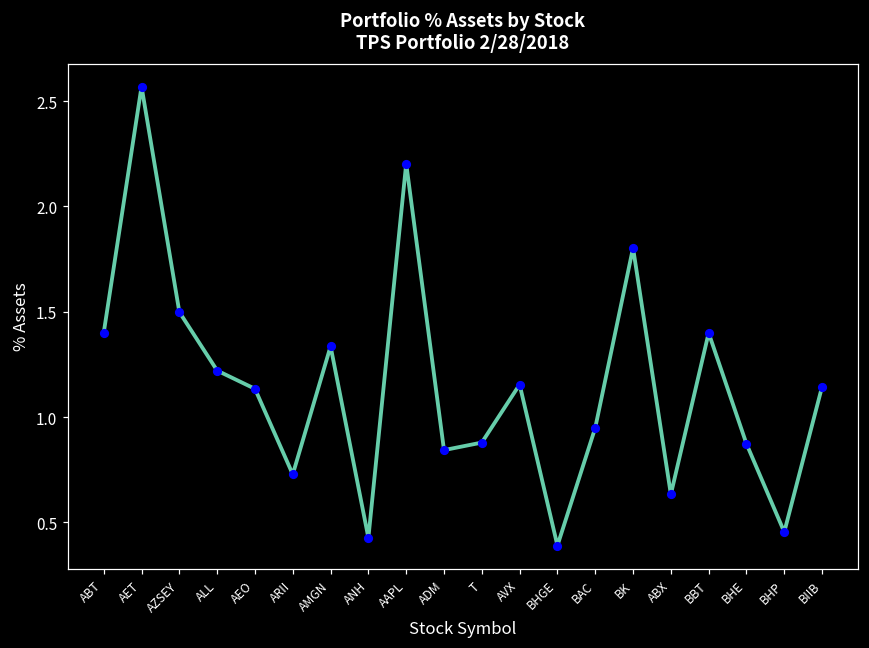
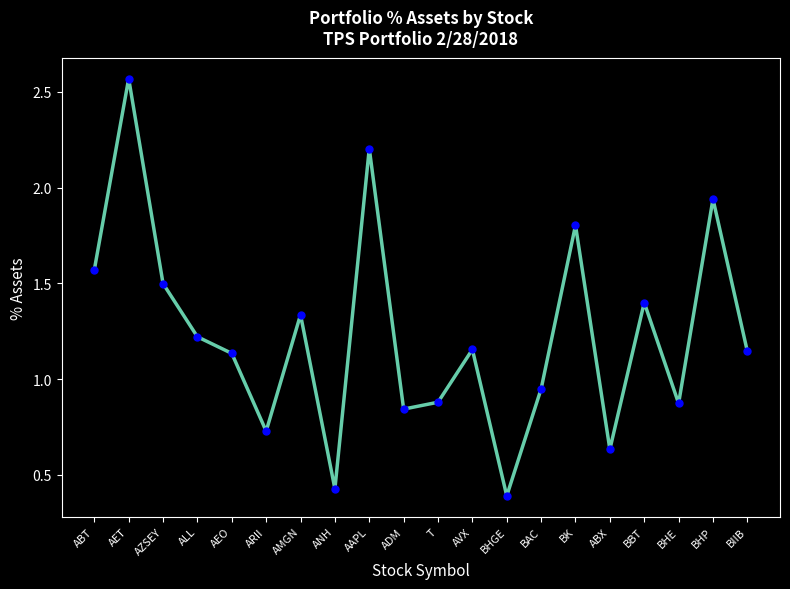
  {
-   "ABT": 1.40,
+   "ABT": 1.57,
    "AET": 2.57,
    "AZSEY": 1.50,
    "ALL": 1.22,
    "AEO": 1.13,
    "ARII": 0.73,
    "AMGN": 1.34,
    "ANH": 0.43,
    "AAPL": 2.20,
    "ADM": 0.84,
    "T": 0.88,
    "AVX": 1.15,
    "BHGE": 0.39,
    "BAC": 0.95,
    "BK": 1.80,
    "ABX": 0.63,
    "BBT": 1.40,
    "BHE": 0.87,
-   "BHP": 0.45,
+   "BHP": 1.94,
    "BIIB": 1.14
  }
